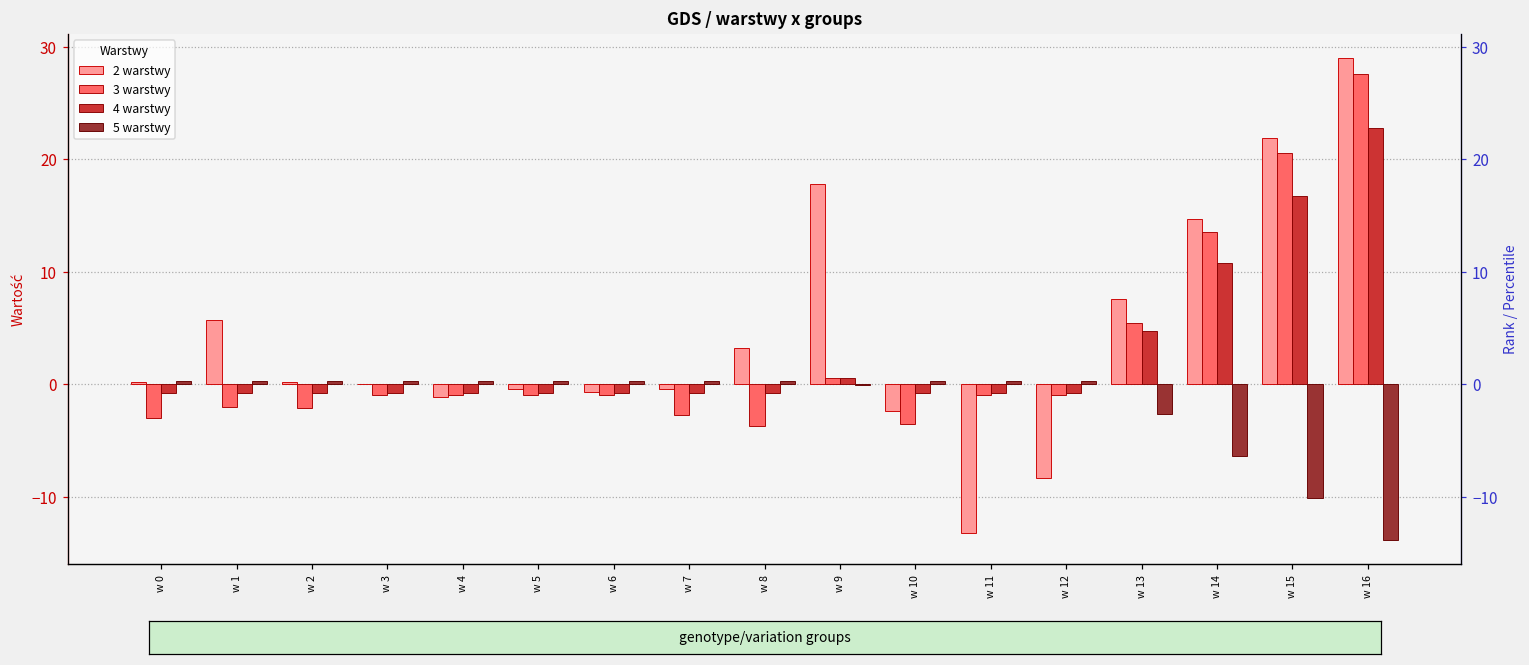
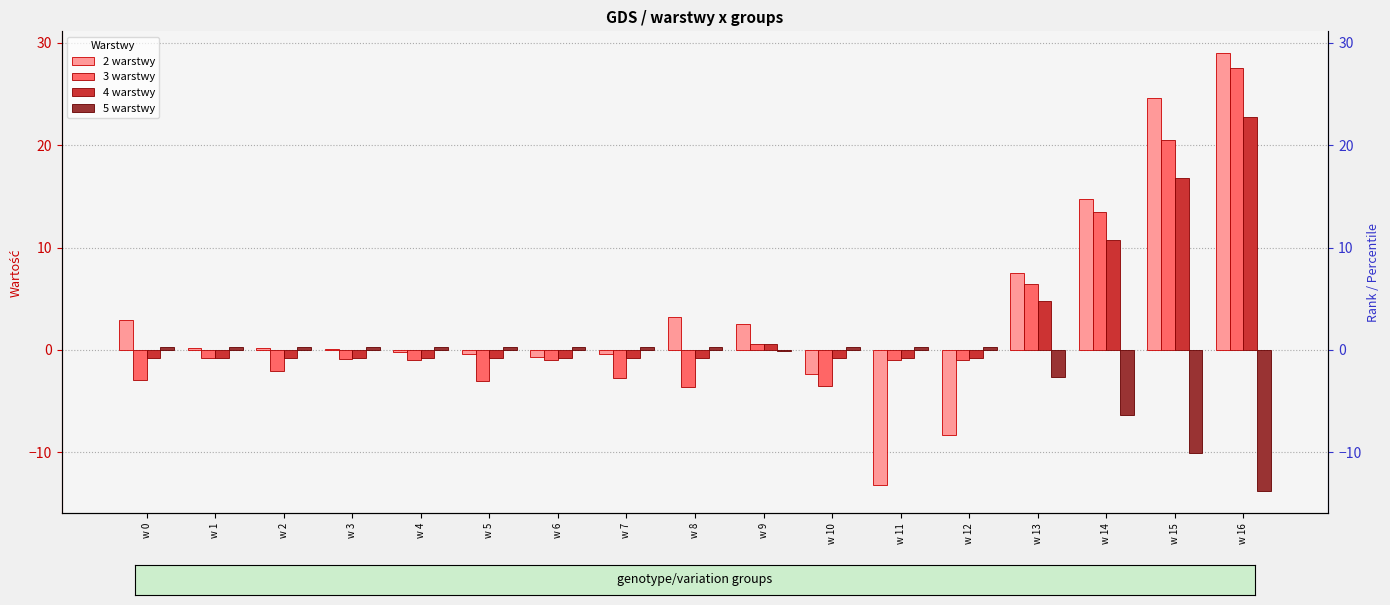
  {
    "2 warstwy": {
-     "w 0": 0.2,
-     "w 1": 5.7,
-     "w 4": -1.1,
+     "w 0": 2.9,
+     "w 1": 0.2,
+     "w 4": -0.2,
      "w 5": -0.4,
      "w 6": -0.7,
      "w 7": -0.4,
      "w 8": 3.3,
-     "w 9": 17.8,
+     "w 9": 2.6,
      "w 10": -2.3,
      "w 11": -13.2,
      "w 12": -8.3,
      "w 13": 7.6,
      "w 14": 14.7,
-     "w 15": 21.8,
+     "w 15": 24.6,
      "w 16": 29.0
    },
    "3 warstwy": {
      "w 0": -3.0,
-     "w 1": -2.0,
+     "w 1": -0.8,
      "w 2": -2.1,
      "w 3": -0.9,
      "w 4": -1.0,
-     "w 5": -1.0,
+     "w 5": -3.0,
      "w 6": -1.0,
      "w 7": -2.7,
      "w 8": -3.7,
      "w 9": 0.6,
      "w 10": -3.6,
      "w 11": -1.0,
      "w 12": -1.0,
-     "w 13": 5.5,
+     "w 13": 6.5,
      "w 14": 13.5,
      "w 15": 20.5,
      "w 16": 27.5
    }
  }
